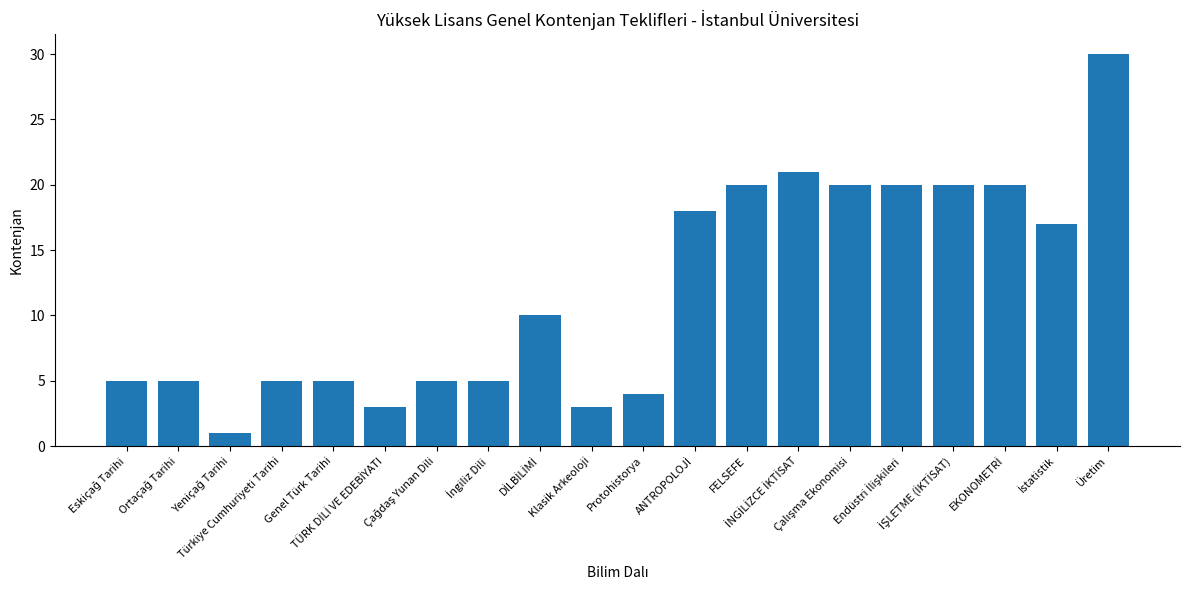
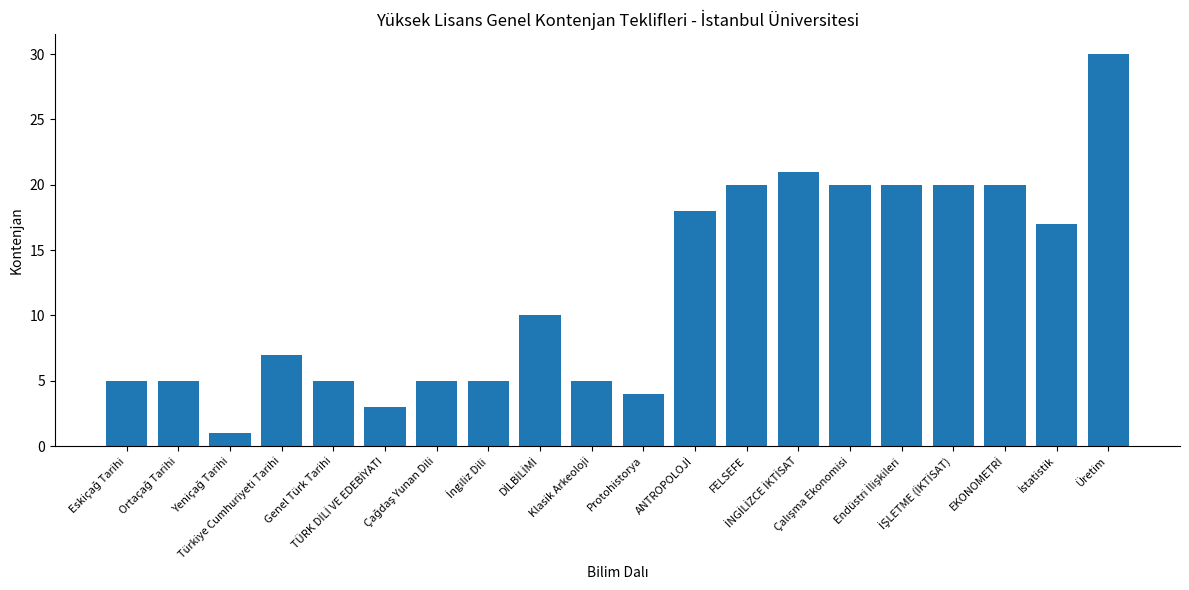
  {
    "Eskiçağ Tarihi": 5,
    "Ortaçağ Tarihi": 5,
    "Yeniçağ Tarihi": 1,
-   "Türkiye Cumhuriyeti Tarihi": 5,
+   "Türkiye Cumhuriyeti Tarihi": 7,
    "Genel Türk Tarihi": 5,
    "TÜRK DİLİ VE EDEBİYATI": 3,
    "Çağdaş Yunan Dili": 5,
    "İngiliz Dili": 5,
    "DİLBİLİMİ": 10,
-   "Klasik Arkeoloji": 3,
+   "Klasik Arkeoloji": 5,
    "Protohistorya": 4,
    "ANTROPOLOJİ": 18,
    "FELSEFE": 20,
    "İNGİLİZCE İKTİSAT": 21,
    "Çalışma Ekonomisi": 20,
    "Endüstri İlişkileri": 20,
    "İŞLETME (İKTİSAT)": 20,
    "EKONOMETRİ": 20,
    "İstatistik": 17,
    "Üretim": 30
  }
